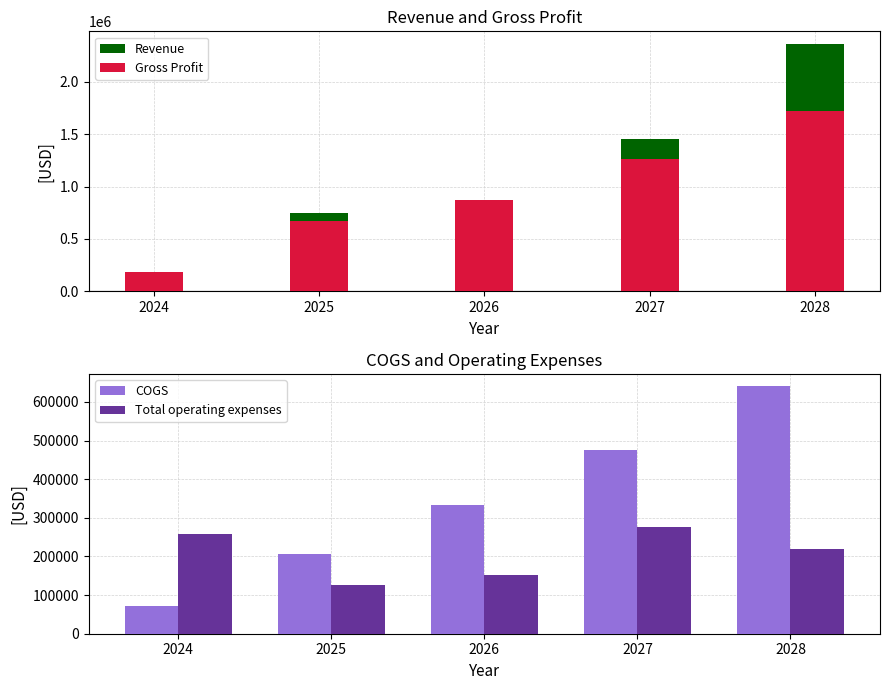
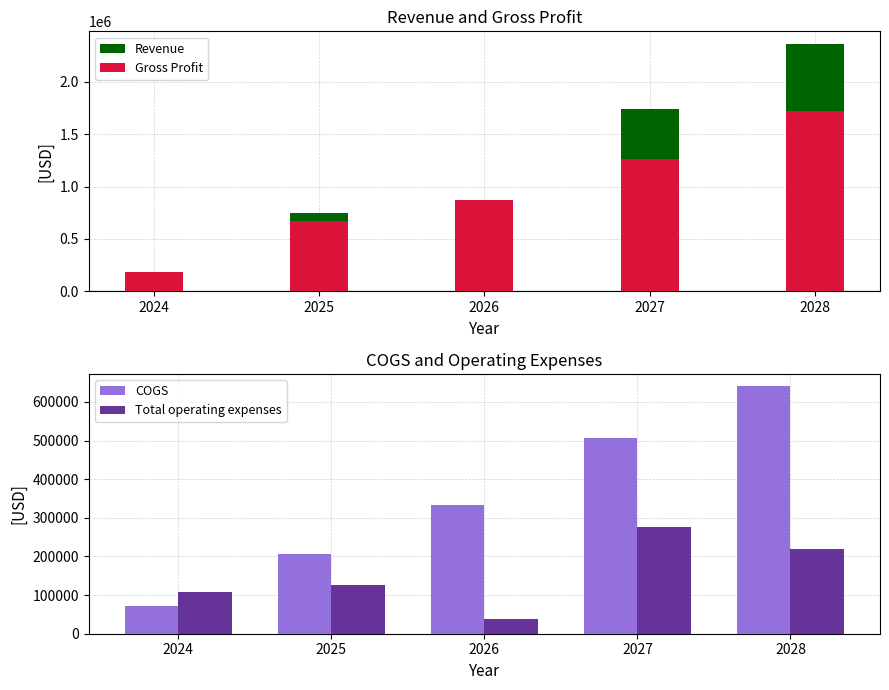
  {
    "Revenue and Gross Profit": {
      "Revenue": {
        "2025": 740000,
-       "2027": 1450000,
+       "2027": 1740000,
        "2028": 2360000
      },
      "Gross Profit": {
        "2024": 190000,
        "2026": 870000
      }
    },
    "COGS and Operating Expenses": {
      "COGS": {
        "2024": 70000,
        "2025": 210000,
        "2026": 330000,
-       "2027": 480000,
+       "2027": 510000,
        "2028": 640000
      },
      "Total operating expenses": {
-       "2024": 260000,
+       "2024": 110000,
        "2025": 130000,
-       "2026": 150000,
+       "2026": 40000,
        "2027": 280000,
        "2028": 220000
      }
    }
  }
